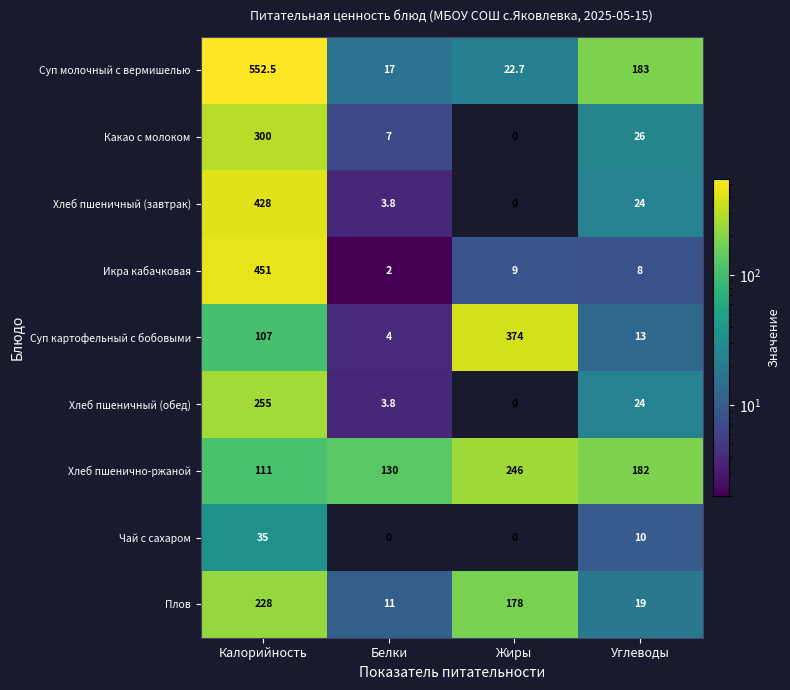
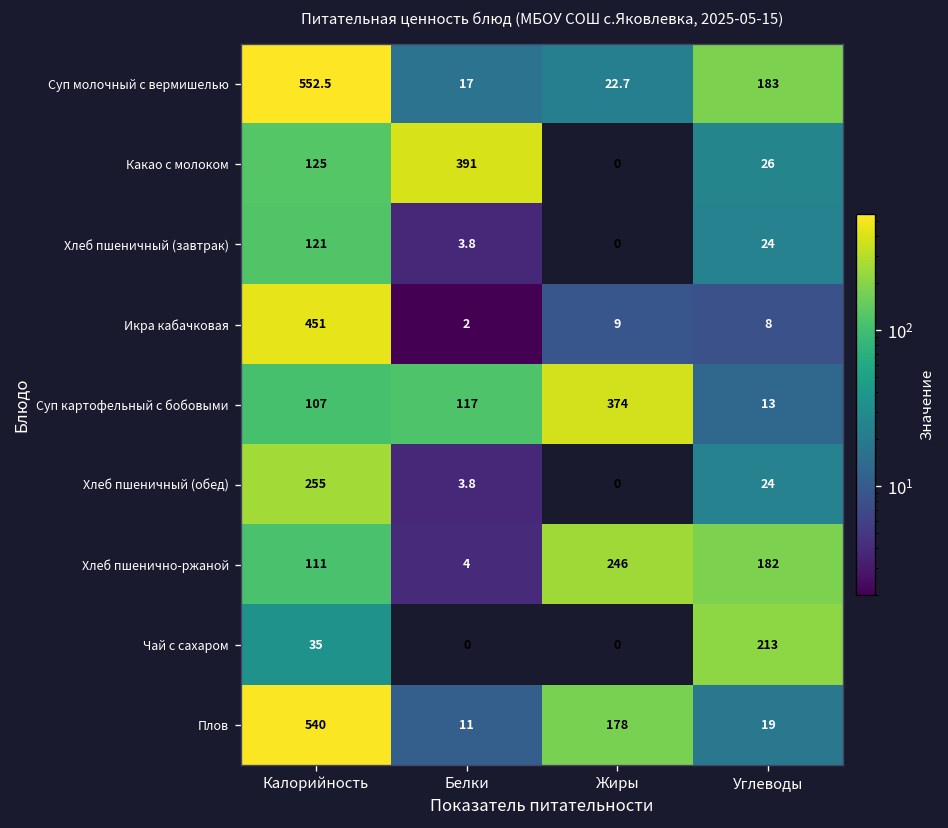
  {
    "Суп молочный с вермишелью": {
      "Калорийность": 552.5,
      "Белки": 17,
      "Жиры": 22.7,
      "Углеводы": 183
    },
    "Какао с молоком": {
-     "Калорийность": 300,
-     "Белки": 7,
+     "Калорийность": 125,
+     "Белки": 391,
      "Углеводы": 26
    },
    "Хлеб пшеничный (завтрак)": {
-     "Калорийность": 428,
+     "Калорийность": 121,
      "Белки": 3.8,
      "Углеводы": 24
    },
    "Икра кабачковая": {
      "Калорийность": 451,
      "Белки": 2,
      "Жиры": 9,
      "Углеводы": 8
    },
    "Суп картофельный с бобовыми": {
      "Калорийность": 107,
-     "Белки": 4,
+     "Белки": 117,
      "Жиры": 374,
      "Углеводы": 13
    },
    "Хлеб пшеничный (обед)": {
      "Калорийность": 255,
      "Белки": 3.8,
      "Углеводы": 24
    },
    "Хлеб пшенично-ржаной": {
      "Калорийность": 111,
-     "Белки": 130,
+     "Белки": 4,
      "Жиры": 246,
      "Углеводы": 182
    },
    "Чай с сахаром": {
      "Калорийность": 35,
-     "Углеводы": 10
+     "Углеводы": 213
    },
    "Плов": {
-     "Калорийность": 228,
+     "Калорийность": 540,
      "Белки": 11,
      "Жиры": 178,
      "Углеводы": 19
    }
  }
